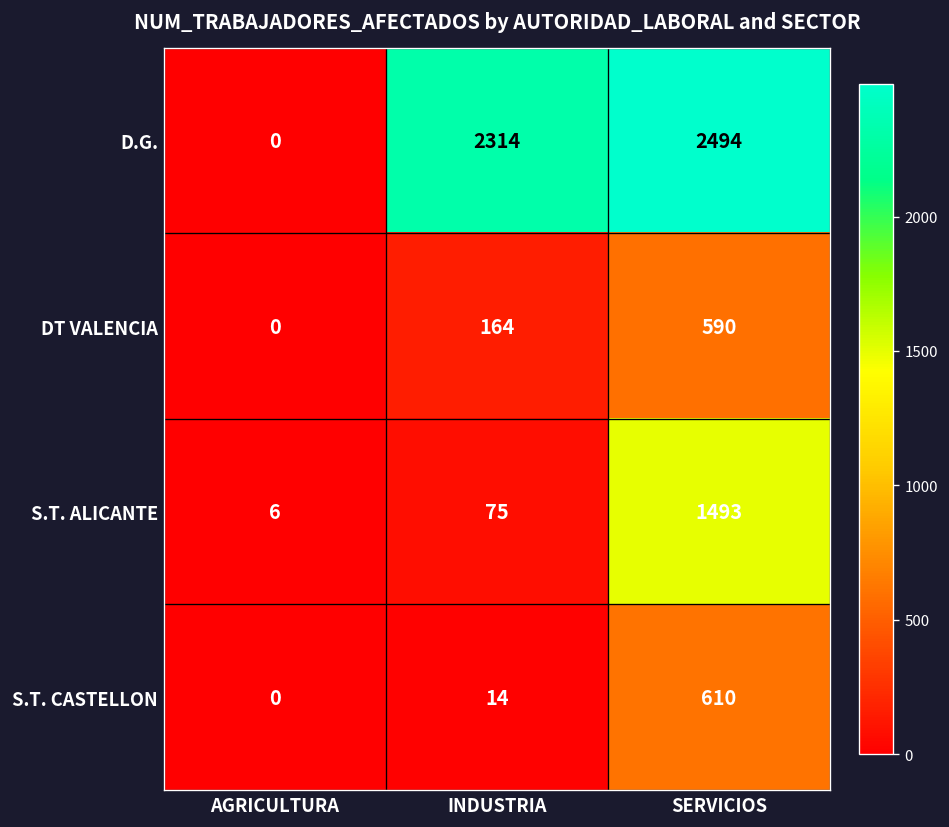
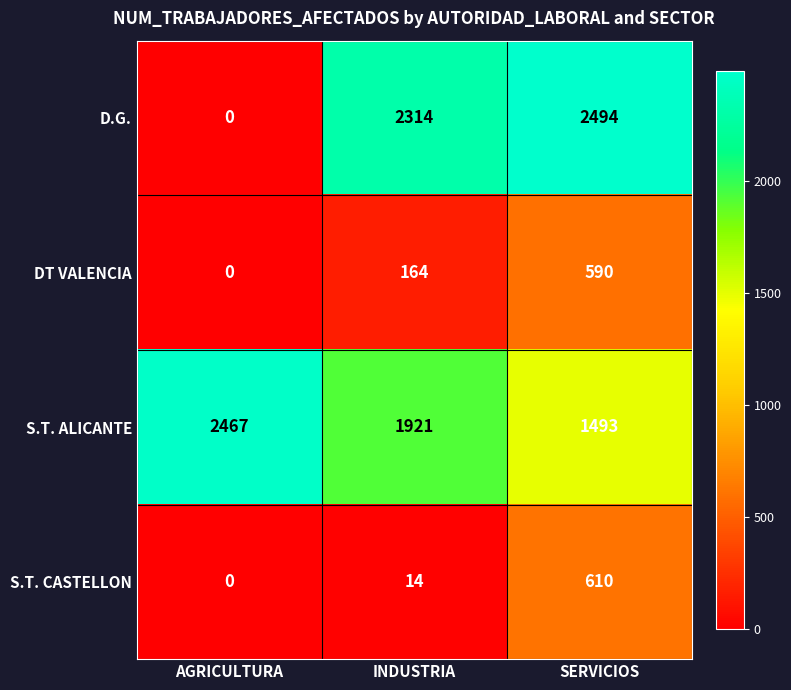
  {
    "D.G.": {
      "AGRICULTURA": 0,
      "INDUSTRIA": 2314,
      "SERVICIOS": 2494
    },
    "DT VALENCIA": {
      "AGRICULTURA": 0,
      "INDUSTRIA": 164,
      "SERVICIOS": 590
    },
    "S.T. ALICANTE": {
-     "AGRICULTURA": 6,
-     "INDUSTRIA": 75,
+     "AGRICULTURA": 2467,
+     "INDUSTRIA": 1921,
      "SERVICIOS": 1493
    },
    "S.T. CASTELLON": {
      "AGRICULTURA": 0,
      "INDUSTRIA": 14,
      "SERVICIOS": 610
    }
  }
